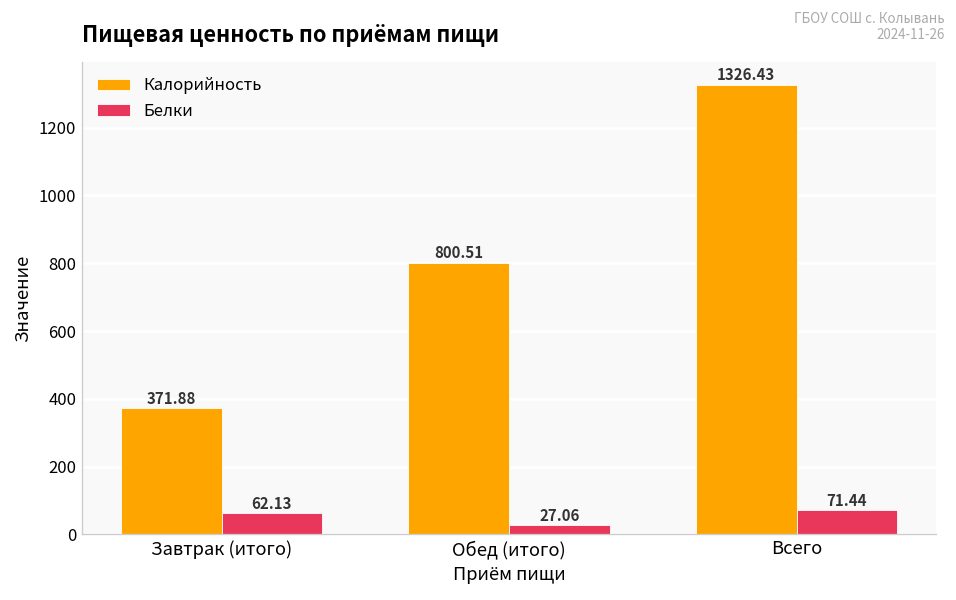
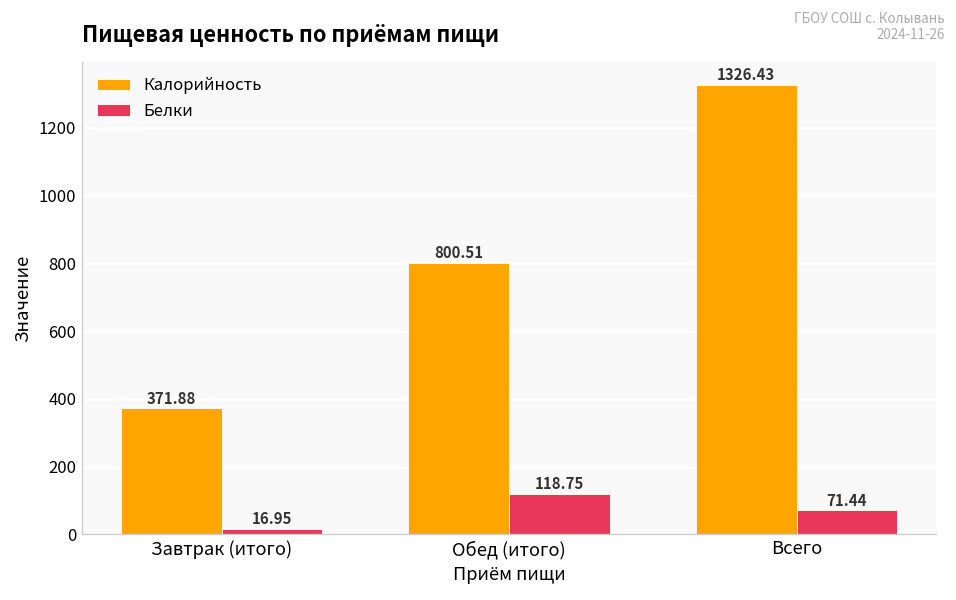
  {
    "Калорийность": {
      "Завтрак (итого)": 371.88,
      "Обед (итого)": 800.51,
      "Всего": 1326.43
    },
    "Белки": {
-     "Завтрак (итого)": 62.13,
-     "Обед (итого)": 27.06,
+     "Завтрак (итого)": 16.95,
+     "Обед (итого)": 118.75,
      "Всего": 71.44
    }
  }
